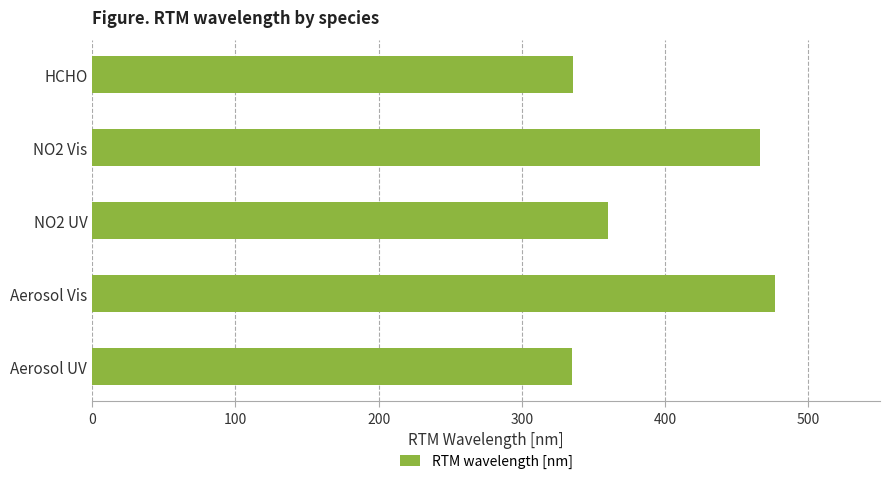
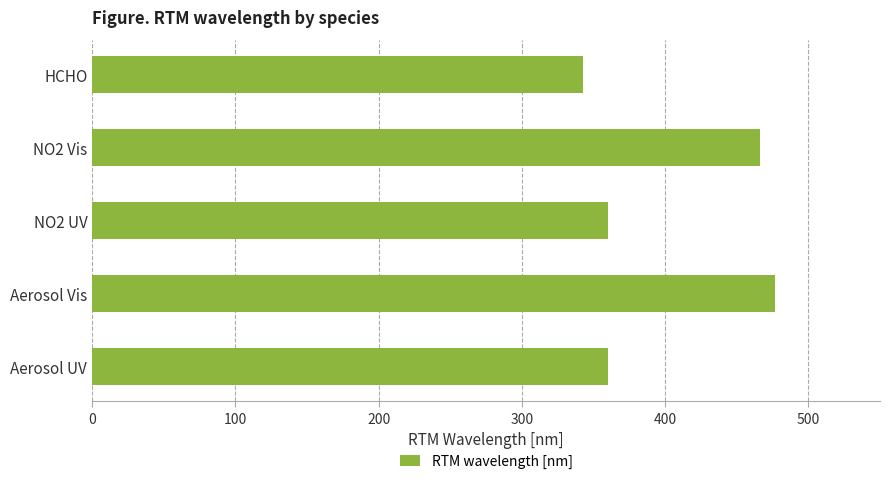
  {
-   "HCHO": 336,
+   "HCHO": 343,
    "NO2 Vis": 466,
    "NO2 UV": 360,
    "Aerosol Vis": 477,
-   "Aerosol UV": 335
+   "Aerosol UV": 360
  }
